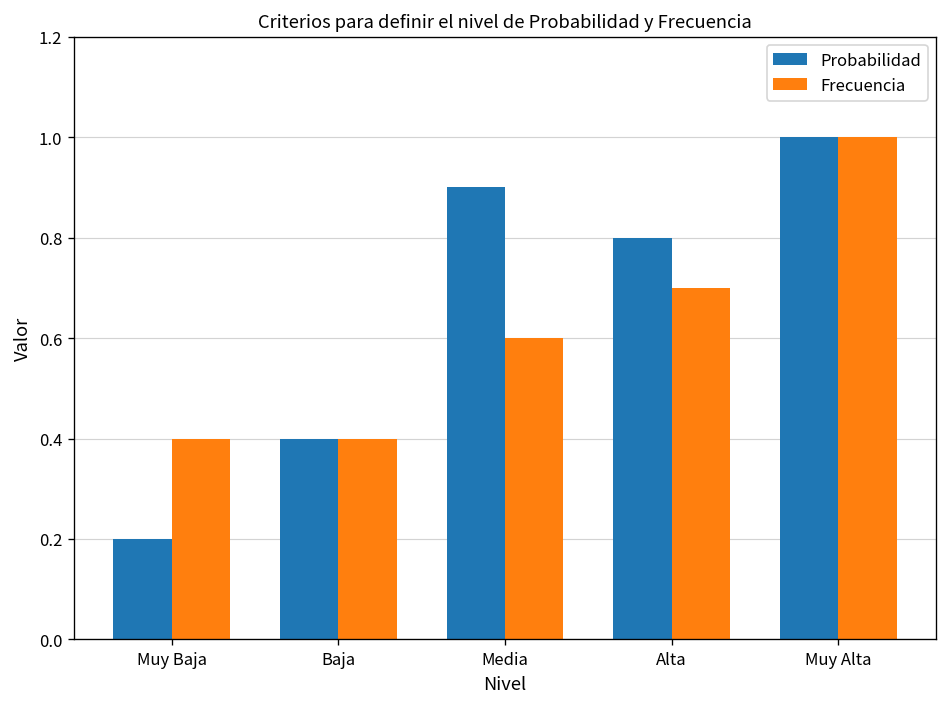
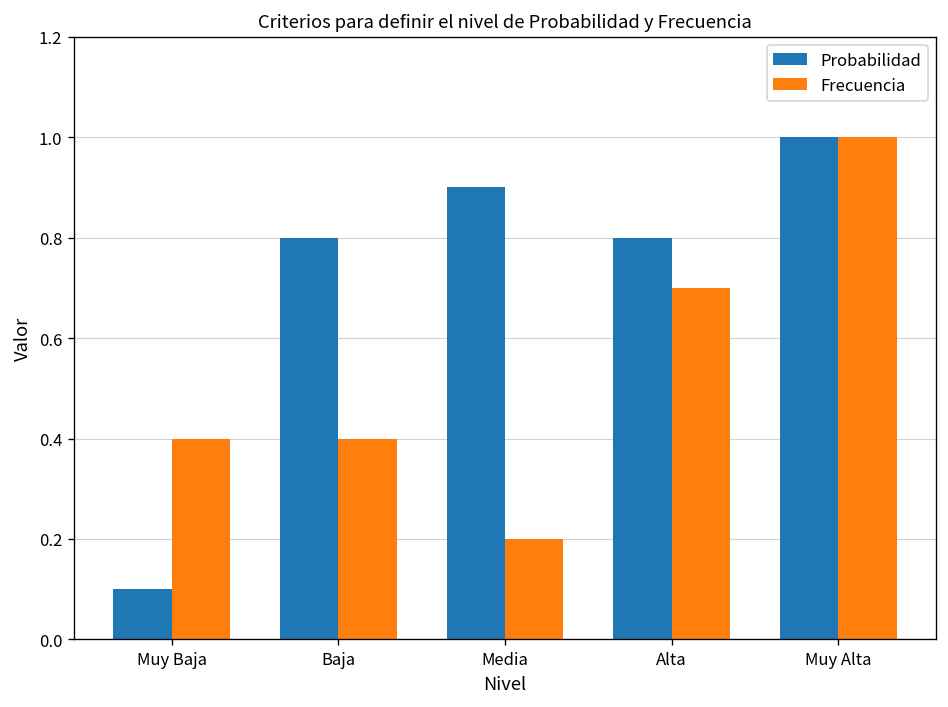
  {
    "Probabilidad": {
-     "Muy Baja": 0.2,
-     "Baja": 0.4,
+     "Muy Baja": 0.1,
+     "Baja": 0.8,
      "Media": 0.9,
      "Alta": 0.8,
      "Muy Alta": 1.0
    },
    "Frecuencia": {
      "Muy Baja": 0.4,
      "Baja": 0.4,
-     "Media": 0.6,
+     "Media": 0.2,
      "Alta": 0.7,
      "Muy Alta": 1.0
    }
  }
